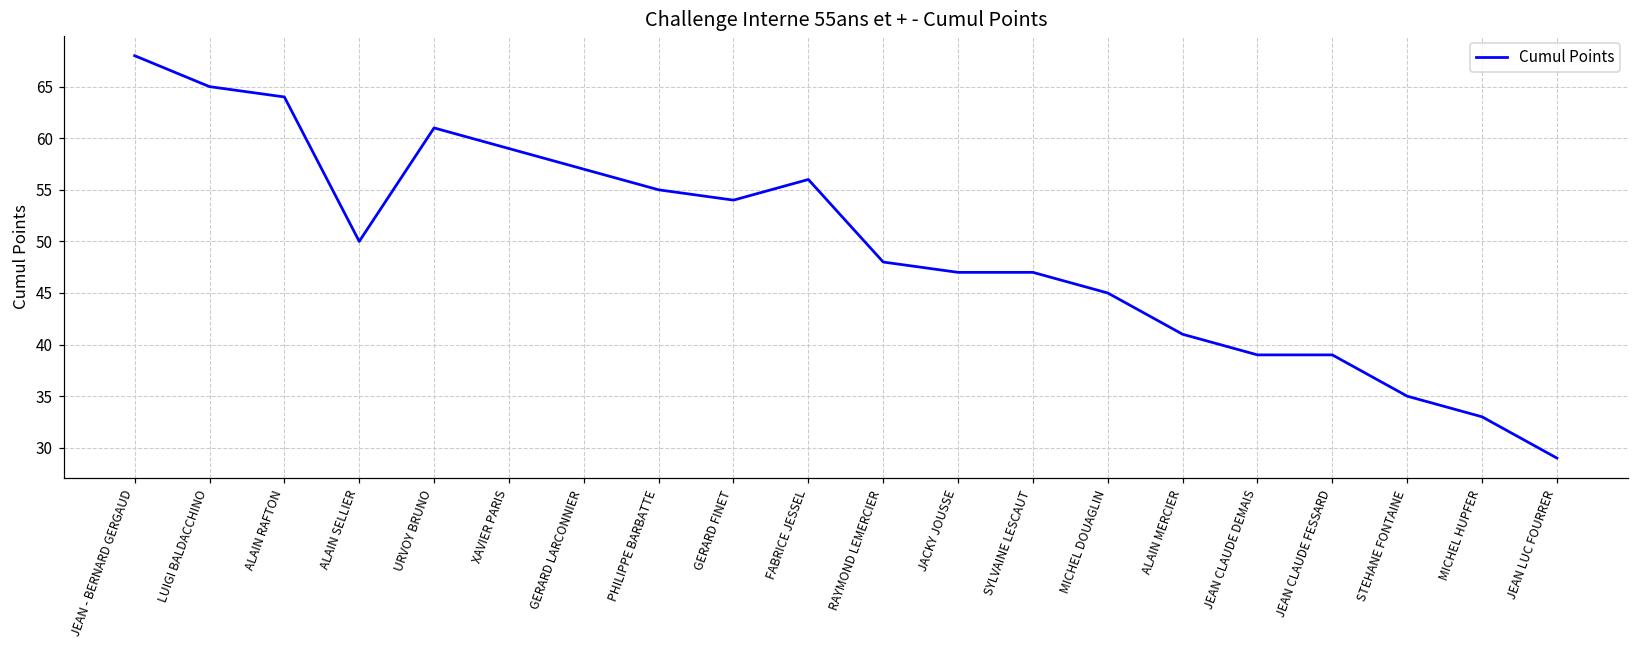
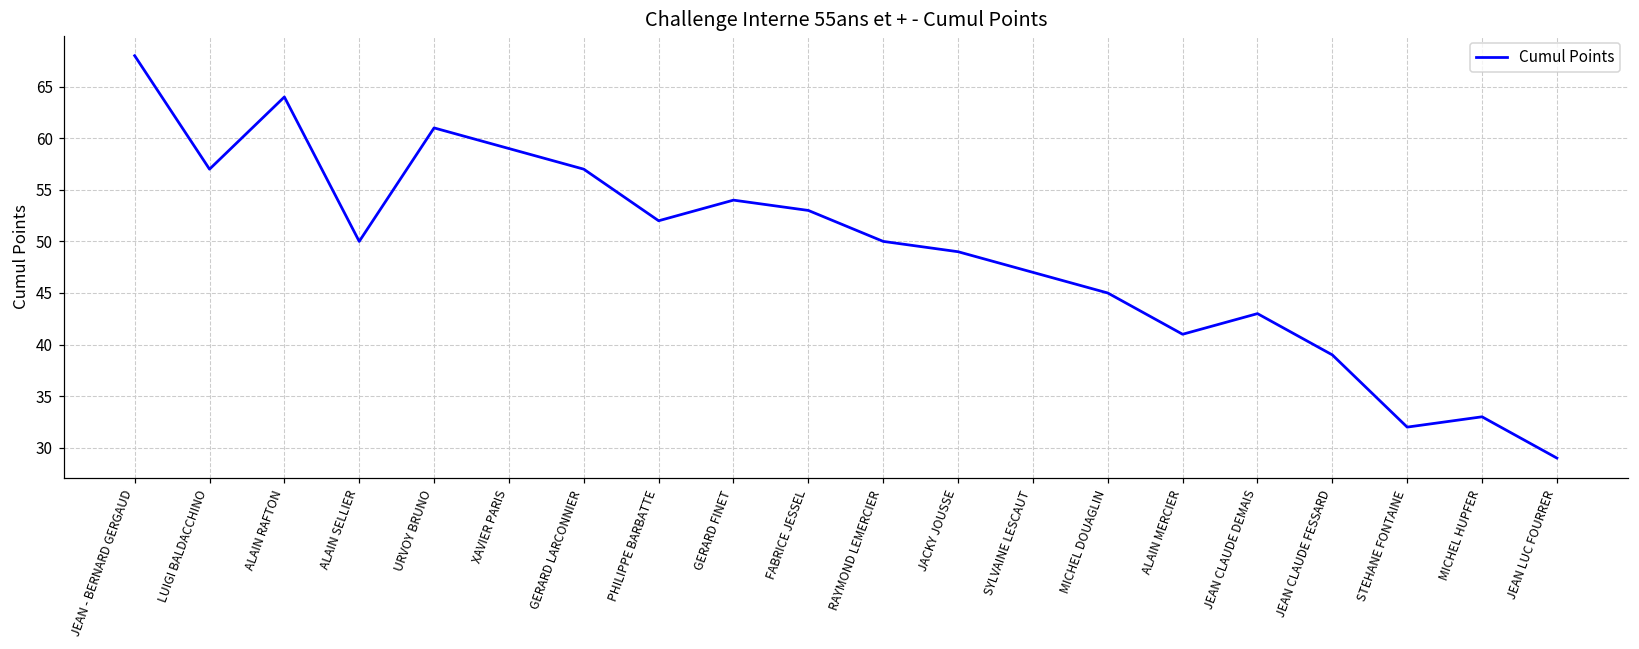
  {
    "JEAN - BERNARD GERGAUD": 68,
-   "LUIGI BALDACCHINO": 65,
+   "LUIGI BALDACCHINO": 57,
    "ALAIN RAFTON": 64,
    "ALAIN SELLIER": 50,
    "URVOY BRUNO": 61,
    "XAVIER PARIS": 59,
    "GERARD LARCONNIER": 57,
-   "PHILIPPE BARBATTE": 55,
+   "PHILIPPE BARBATTE": 52,
    "GERARD FINET": 54,
-   "FABRICE JESSEL": 56,
-   "RAYMOND LEMERCIER": 48,
-   "JACKY JOUSSE": 47,
+   "FABRICE JESSEL": 53,
+   "RAYMOND LEMERCIER": 50,
+   "JACKY JOUSSE": 49,
    "SYLVAINE LESCAUT": 47,
    "MICHEL DOUAGLIN": 45,
    "ALAIN MERCIER": 41,
-   "JEAN CLAUDE DEMAIS": 39,
+   "JEAN CLAUDE DEMAIS": 43,
    "JEAN CLAUDE FESSARD": 39,
-   "STEHANE FONTAINE": 35,
+   "STEHANE FONTAINE": 32,
    "MICHEL HUPFER": 33,
    "JEAN LUC FOURRER": 29
  }
